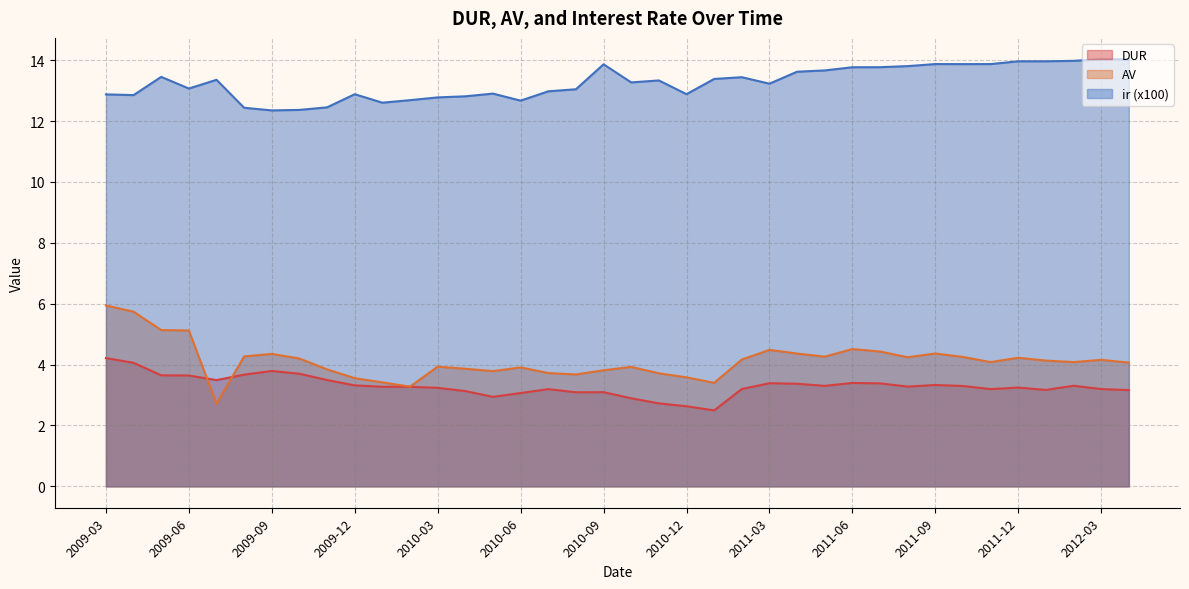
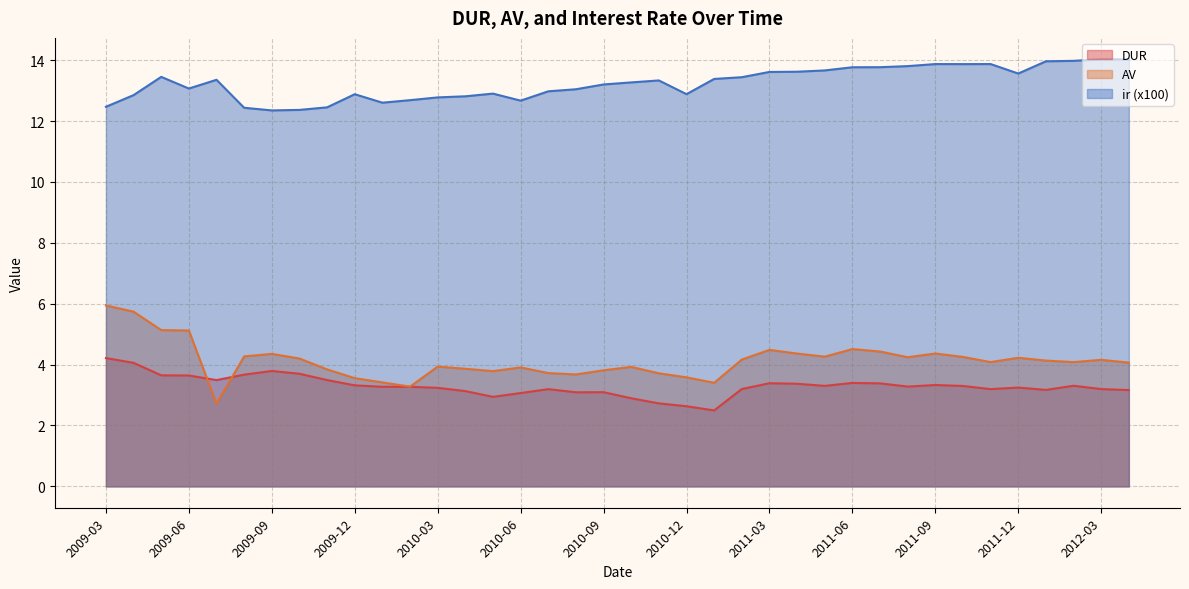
  {
    "ir (x100)": {
-     "2009-03": 12.9,
+     "2009-03": 12.5,
      "2009-06": 13.1,
      "2009-09": 12.4,
      "2009-12": 12.9,
      "2010-03": 12.8,
      "2010-06": 12.7,
-     "2010-09": 13.9,
+     "2010-09": 13.2,
      "2010-12": 12.9,
-     "2011-03": 13.2,
+     "2011-03": 13.6,
      "2011-06": 13.8,
      "2011-09": 13.9,
-     "2011-12": 14.0
+     "2011-12": 13.6
    }
  }
